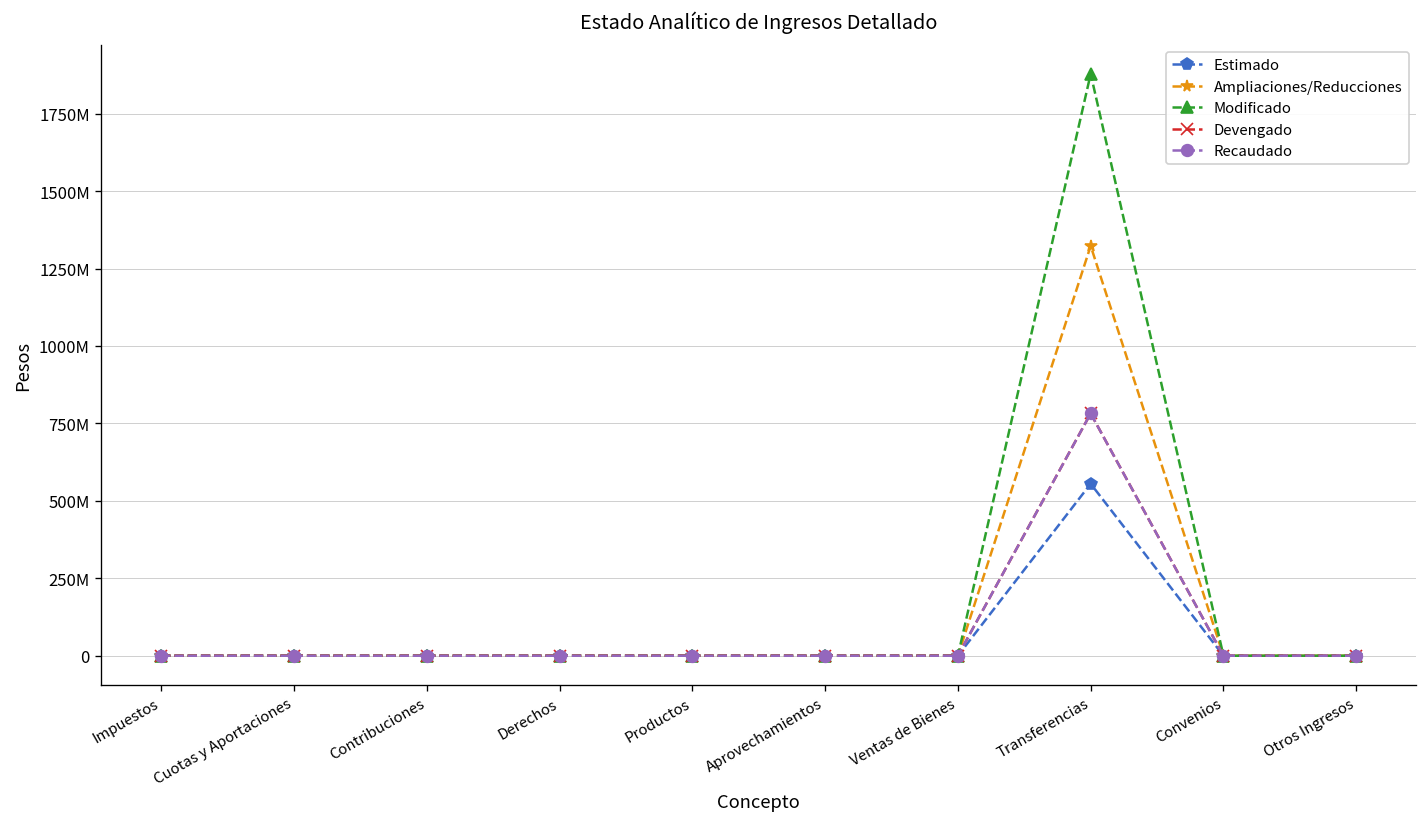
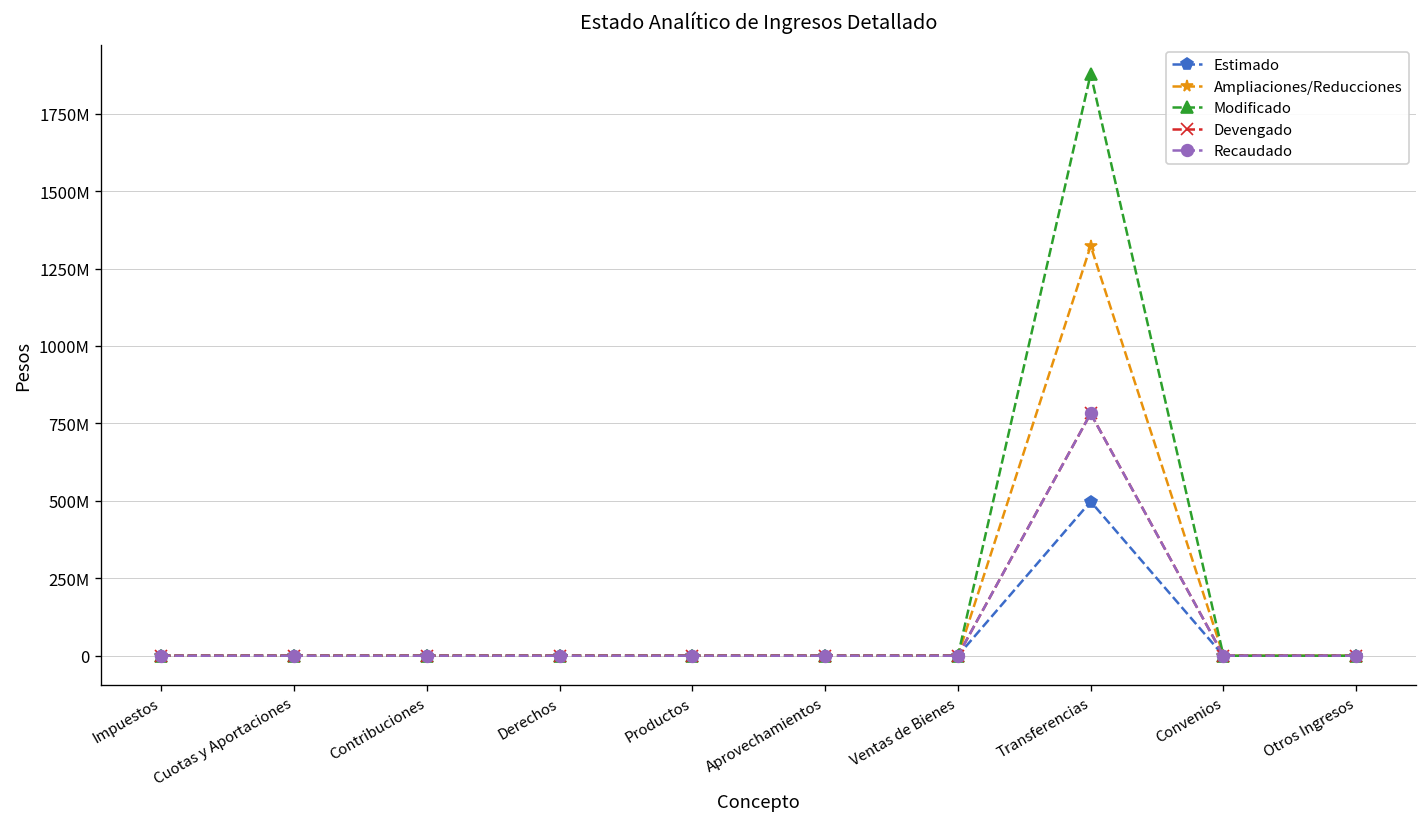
  {
    "Estimado": {
-     "Transferencias": 560000000
+     "Transferencias": 500000000
    },
    "Ampliaciones/Reducciones": {
      "Transferencias": 1320000000
    },
    "Modificado": {
      "Transferencias": 1880000000
    },
    "Recaudado": {
      "Transferencias": 780000000
    }
  }
